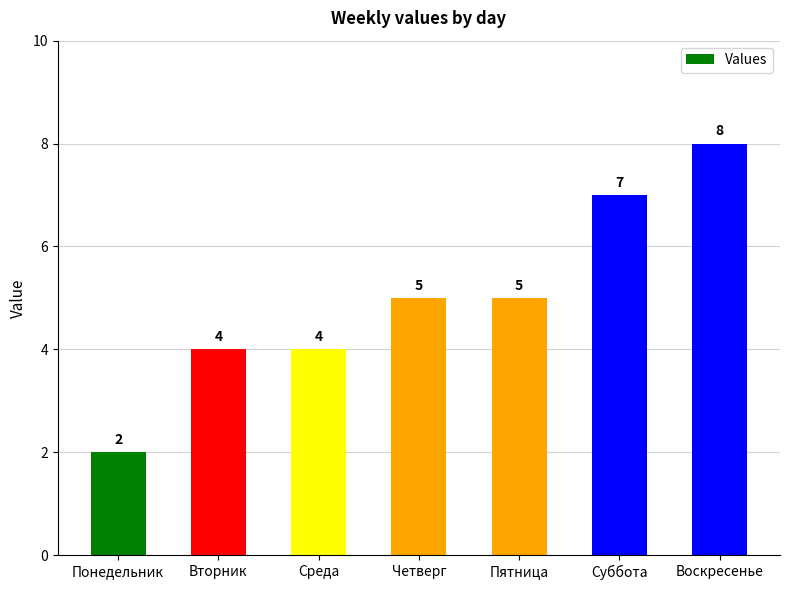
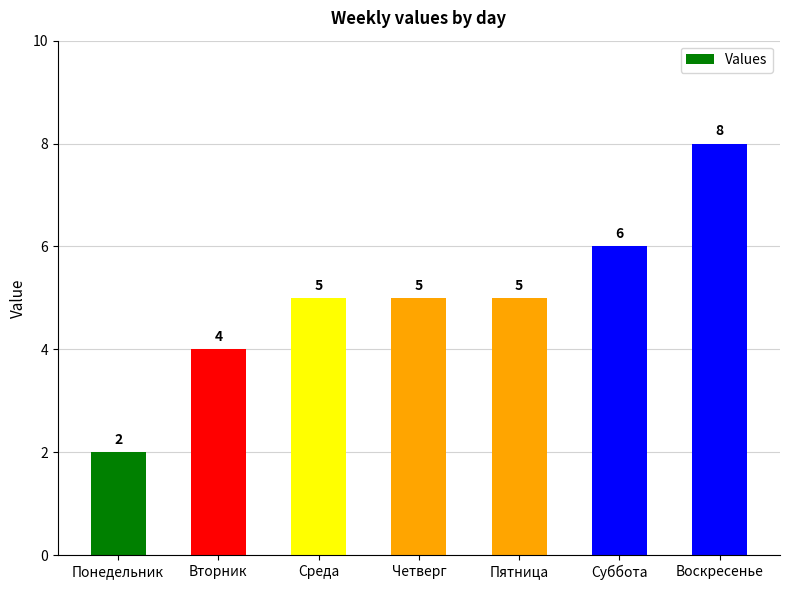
  {
    "Понедельник": 2,
    "Вторник": 4,
-   "Среда": 4,
+   "Среда": 5,
    "Четверг": 5,
    "Пятница": 5,
-   "Суббота": 7,
+   "Суббота": 6,
    "Воскресенье": 8
  }
